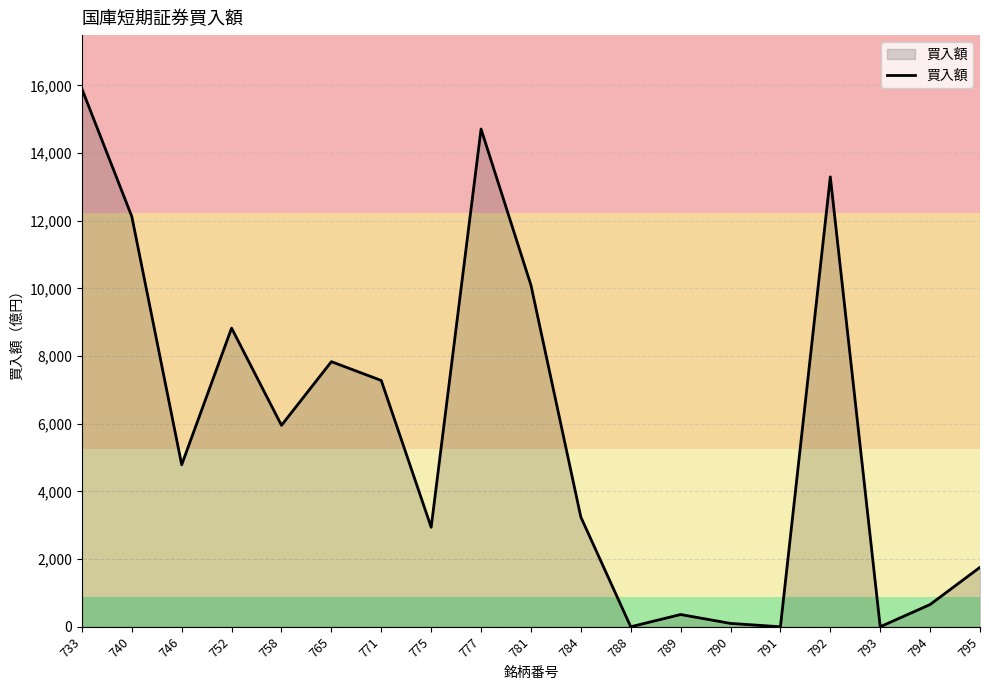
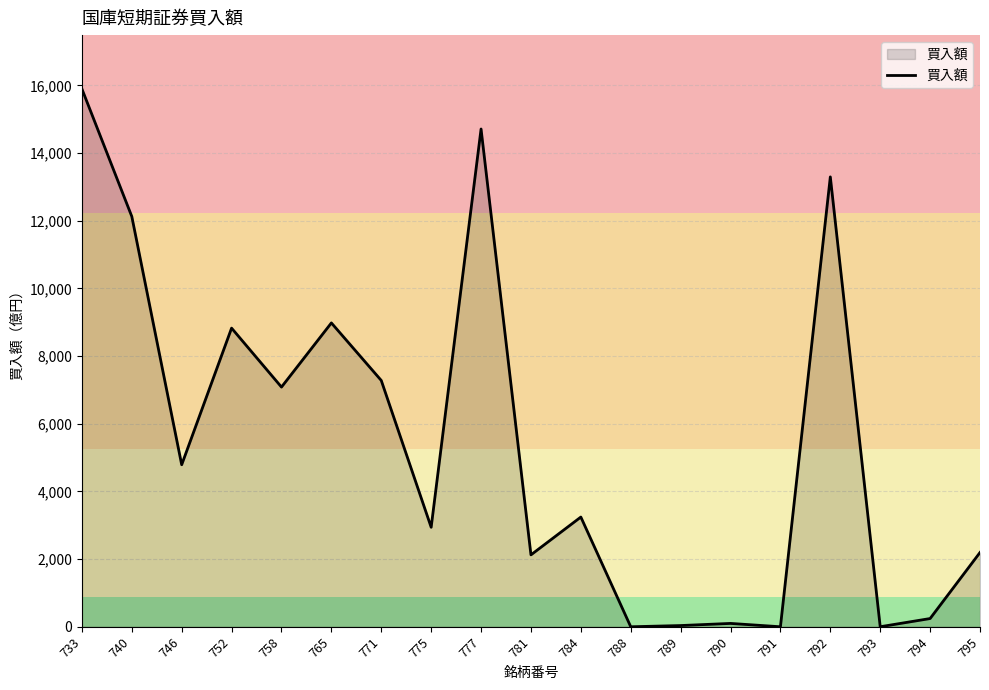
  {
    "733": "15,900",
    "740": "12,100",
    "746": "4,800",
    "752": "8,800",
-   "758": "6,000",
-   "765": "7,800",
+   "758": "7,100",
+   "765": "9,000",
    "771": "7,300",
    "775": "2,900",
    "777": "14,700",
-   "781": "10,100",
+   "781": "2,100",
    "784": "3,200",
    "788": "0",
-   "789": "400",
+   "789": "0",
    "790": "100",
    "791": "0",
    "792": "13,300",
    "793": "0",
-   "794": "700",
-   "795": "1,800"
+   "794": "200",
+   "795": "2,200"
  }
